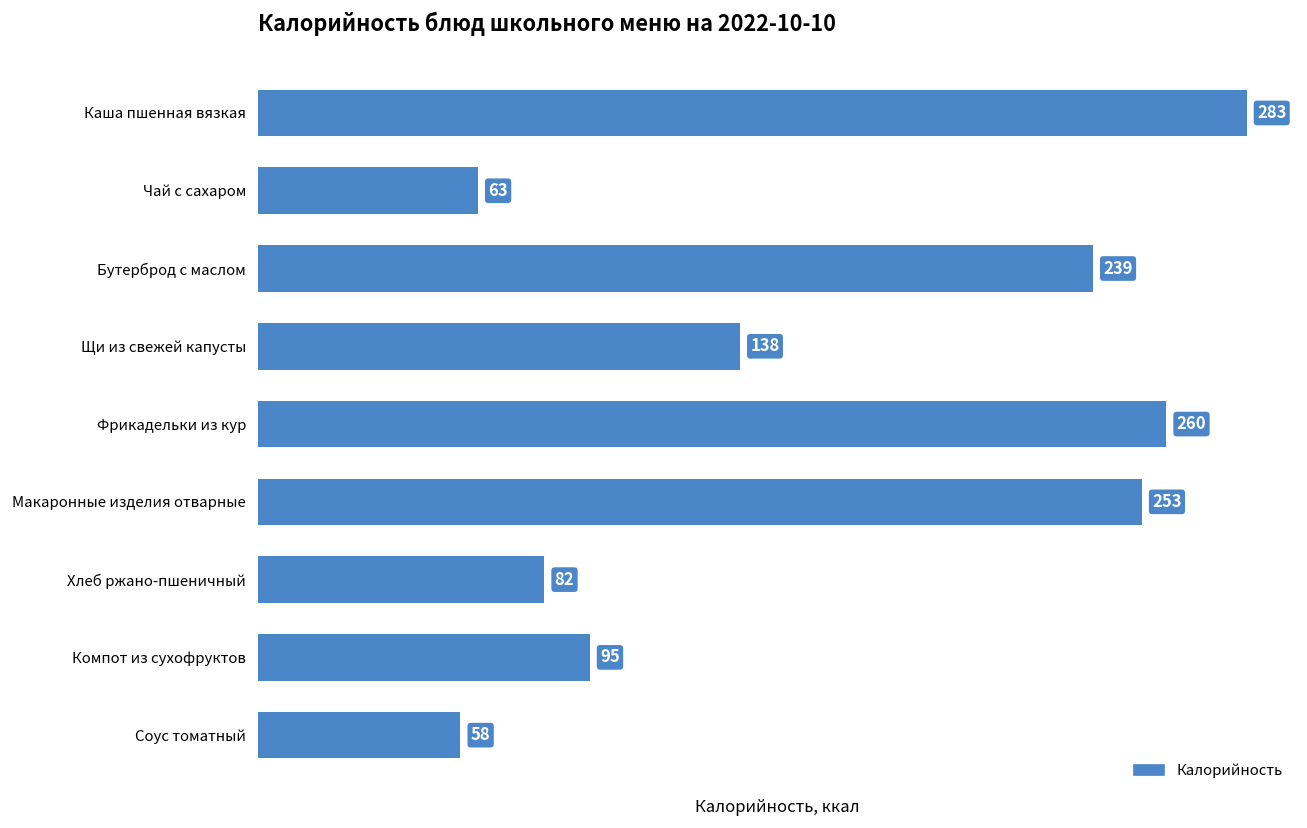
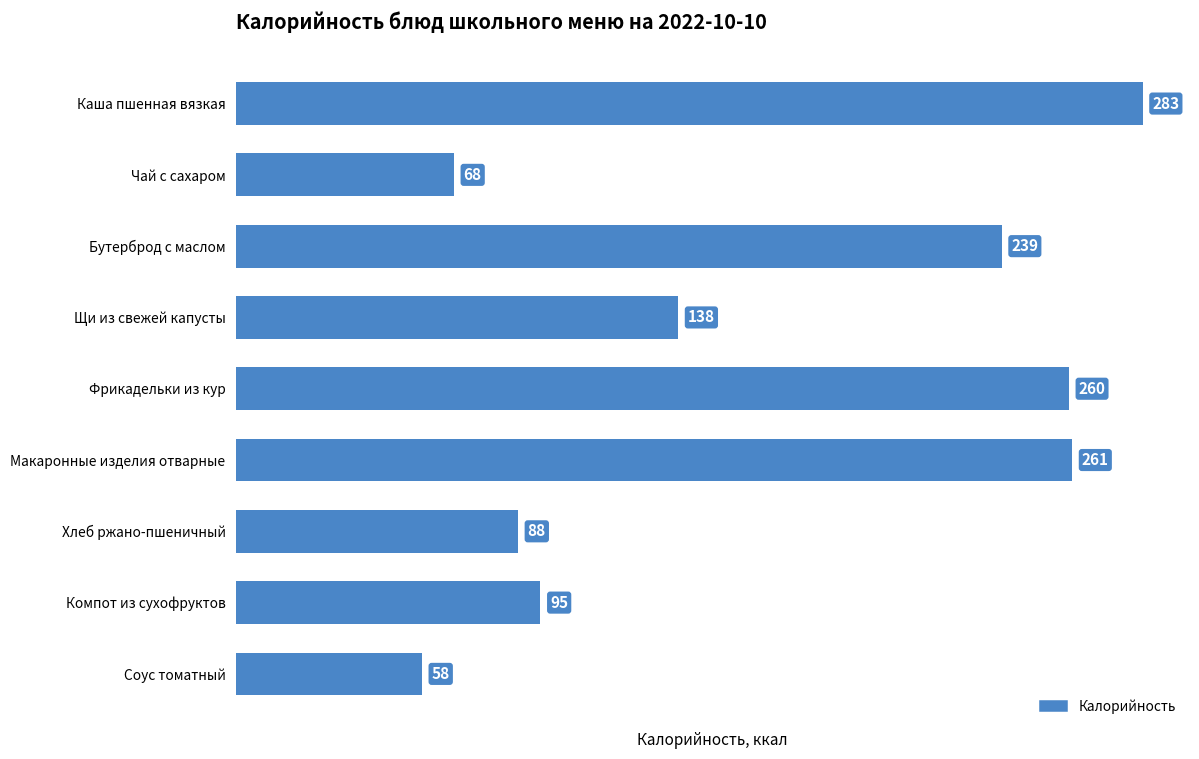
  {
-   "Чай с сахаром": 63,
-   "Макаронные изделия отварные": 253,
-   "Хлеб ржано-пшеничный": 82
+   "Чай с сахаром": 68,
+   "Макаронные изделия отварные": 261,
+   "Хлеб ржано-пшеничный": 88
  }
